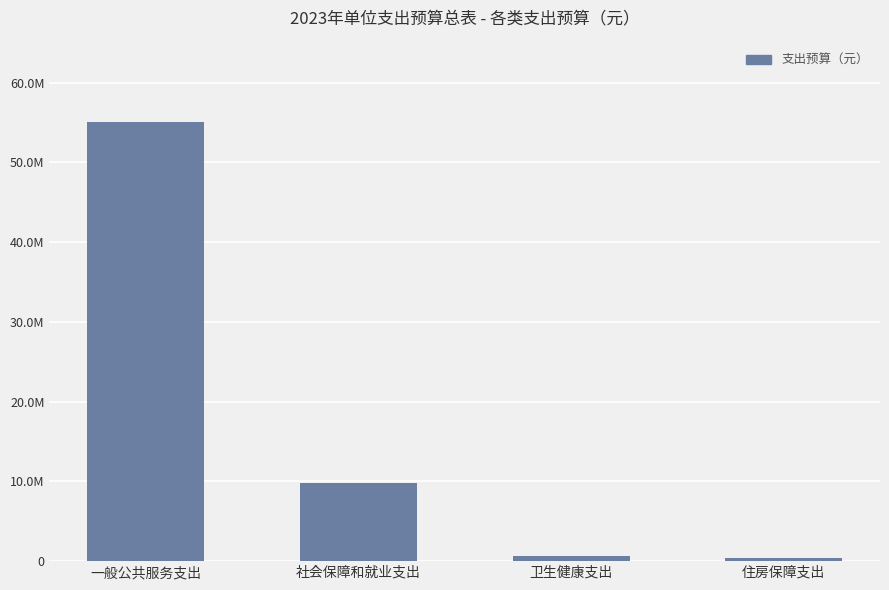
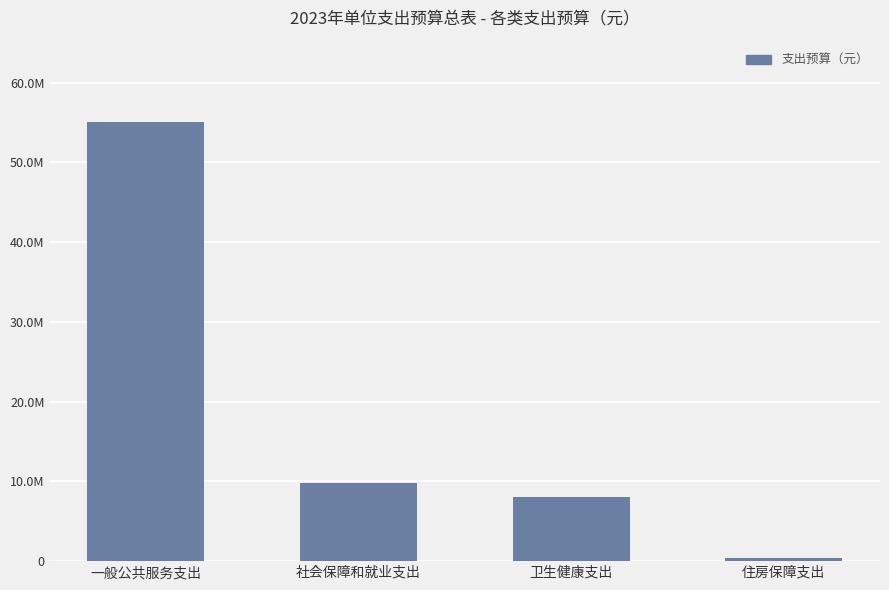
  {
    "一般公共服务支出": 55000000,
    "社会保障和就业支出": 10000000,
-   "卫生健康支出": 1000000,
+   "卫生健康支出": 8000000,
    "住房保障支出": 0
  }
